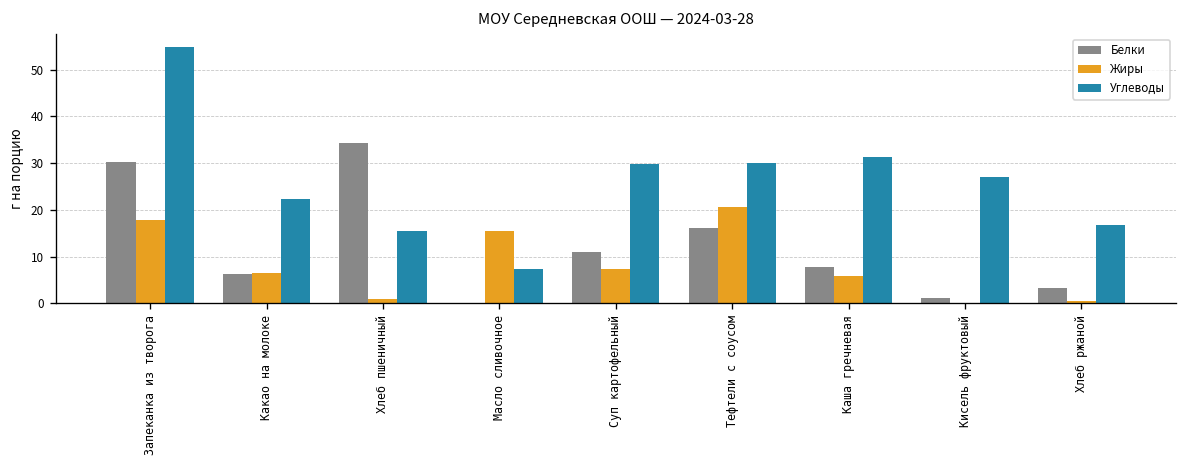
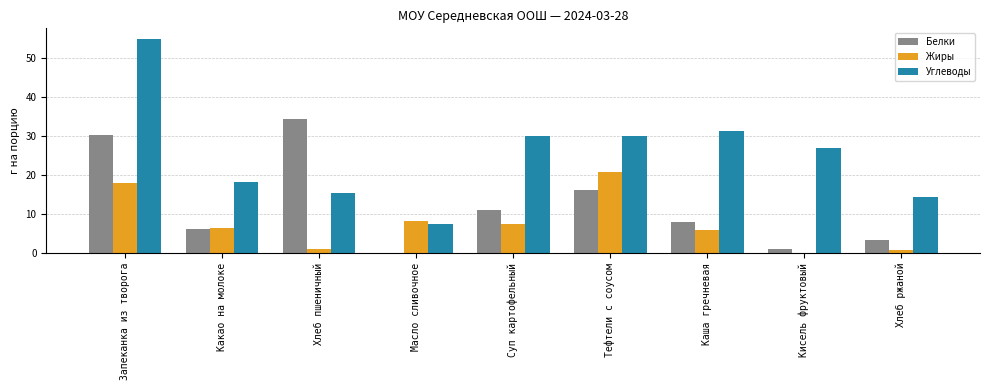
  {
    "Белки": {
      "Запеканка из творога": 30,
      "Какао на молоке": 6,
      "Хлеб пшеничный": 34,
      "Суп картофельный": 11,
      "Тефтели с соусом": 16,
      "Каша гречневая": 8,
      "Кисель фруктовый": 1,
      "Хлеб ржаной": 3
    },
    "Жиры": {
      "Запеканка из творога": 18,
      "Какао на молоке": 6,
      "Хлеб пшеничный": 1,
-     "Масло сливочное": 15,
+     "Масло сливочное": 8,
      "Суп картофельный": 7,
      "Тефтели с соусом": 21,
      "Каша гречневая": 6,
      "Кисель фруктовый": 0
    },
    "Углеводы": {
      "Запеканка из творога": 55,
-     "Какао на молоке": 22,
+     "Какао на молоке": 18,
      "Хлеб пшеничный": 15,
      "Масло сливочное": 7,
      "Суп картофельный": 30,
      "Тефтели с соусом": 30,
      "Каша гречневая": 31,
      "Кисель фруктовый": 27,
-     "Хлеб ржаной": 17
+     "Хлеб ржаной": 14
    }
  }
